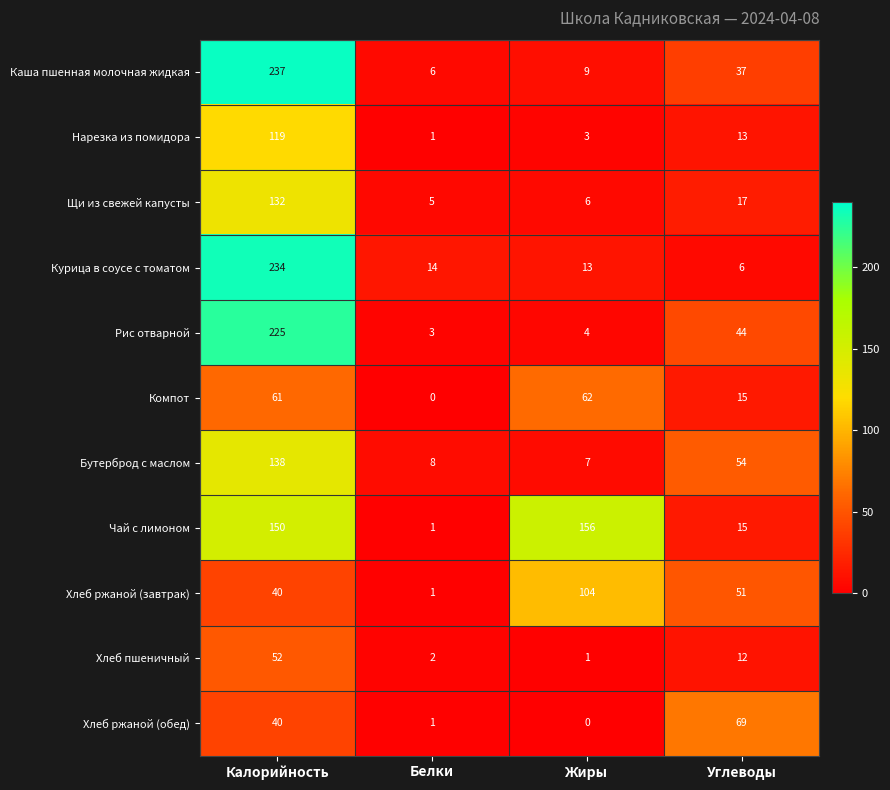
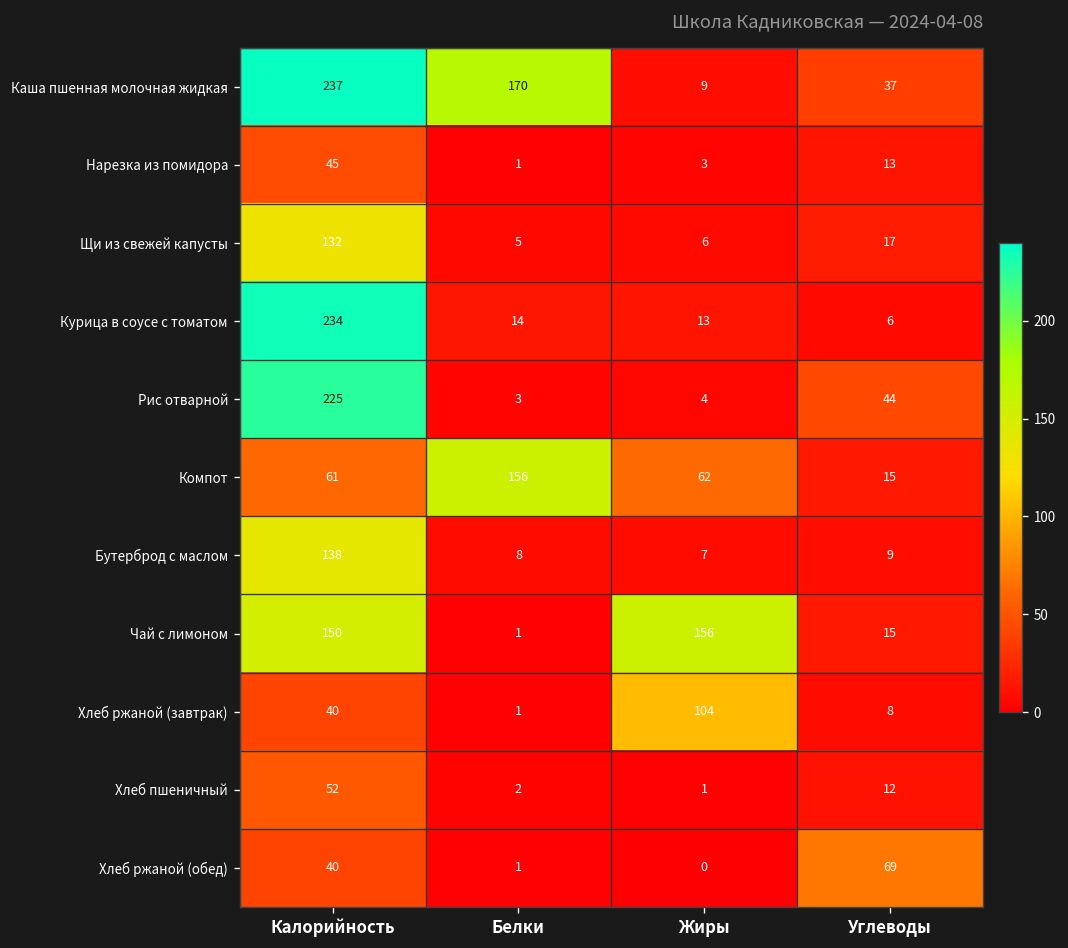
  {
    "Каша пшенная молочная жидкая": {
      "Калорийность": 237,
-     "Белки": 6,
+     "Белки": 170,
      "Жиры": 9,
      "Углеводы": 37
    },
    "Нарезка из помидора": {
-     "Калорийность": 119,
+     "Калорийность": 45,
      "Белки": 1,
      "Жиры": 3,
      "Углеводы": 13
    },
    "Щи из свежей капусты": {
      "Калорийность": 132,
      "Белки": 5,
      "Жиры": 6,
      "Углеводы": 17
    },
    "Курица в соусе с томатом": {
      "Калорийность": 234,
      "Белки": 14,
      "Жиры": 13,
      "Углеводы": 6
    },
    "Рис отварной": {
      "Калорийность": 225,
      "Белки": 3,
      "Жиры": 4,
      "Углеводы": 44
    },
    "Компот": {
      "Калорийность": 61,
-     "Белки": 0,
+     "Белки": 156,
      "Жиры": 62,
      "Углеводы": 15
    },
    "Бутерброд с маслом": {
      "Калорийность": 138,
      "Белки": 8,
      "Жиры": 7,
-     "Углеводы": 54
+     "Углеводы": 9
    },
    "Чай с лимоном": {
      "Калорийность": 150,
      "Белки": 1,
      "Жиры": 156,
      "Углеводы": 15
    },
    "Хлеб ржаной (завтрак)": {
      "Калорийность": 40,
      "Белки": 1,
      "Жиры": 104,
-     "Углеводы": 51
+     "Углеводы": 8
    },
    "Хлеб пшеничный": {
      "Калорийность": 52,
      "Белки": 2,
      "Жиры": 1,
      "Углеводы": 12
    },
    "Хлеб ржаной (обед)": {
      "Калорийность": 40,
      "Белки": 1,
      "Жиры": 0,
      "Углеводы": 69
    }
  }
